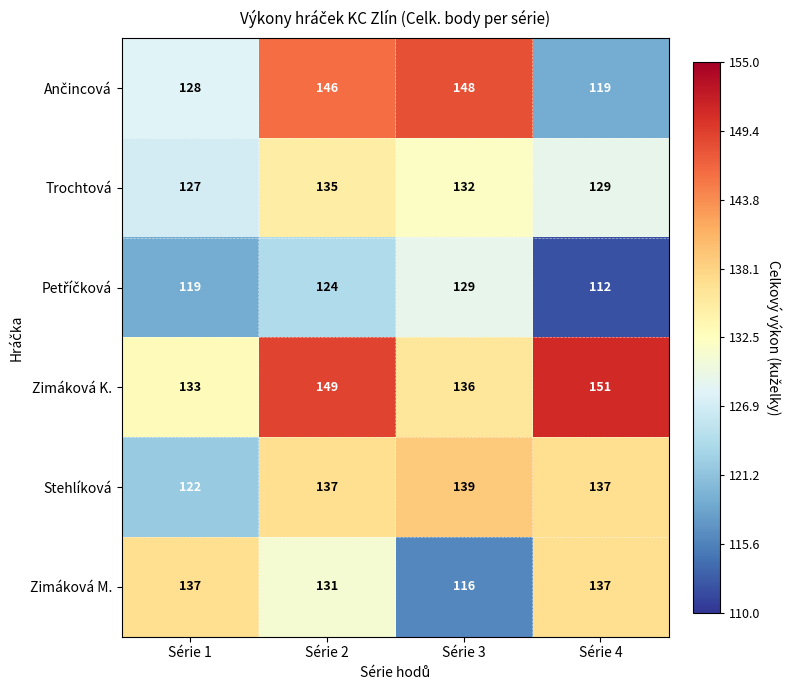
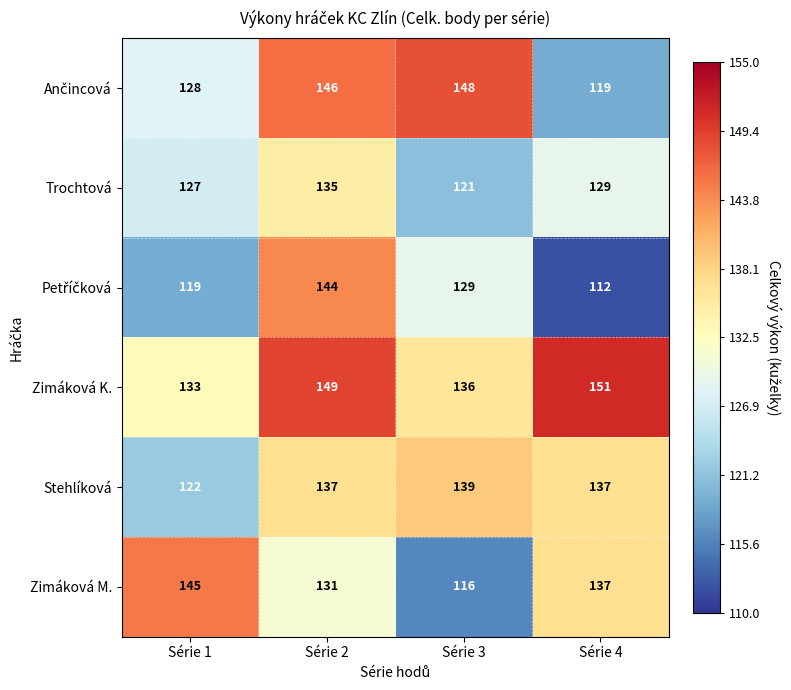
  {
    "Ančincová": {
      "Série 1": 128,
      "Série 2": 146,
      "Série 3": 148,
      "Série 4": 119
    },
    "Trochtová": {
      "Série 1": 127,
      "Série 2": 135,
-     "Série 3": 132,
+     "Série 3": 121,
      "Série 4": 129
    },
    "Petříčková": {
      "Série 1": 119,
-     "Série 2": 124,
+     "Série 2": 144,
      "Série 3": 129,
      "Série 4": 112
    },
    "Zimáková K.": {
      "Série 1": 133,
      "Série 2": 149,
      "Série 3": 136,
      "Série 4": 151
    },
    "Stehlíková": {
      "Série 1": 122,
      "Série 2": 137,
      "Série 3": 139,
      "Série 4": 137
    },
    "Zimáková M.": {
-     "Série 1": 137,
+     "Série 1": 145,
      "Série 2": 131,
      "Série 3": 116,
      "Série 4": 137
    }
  }
